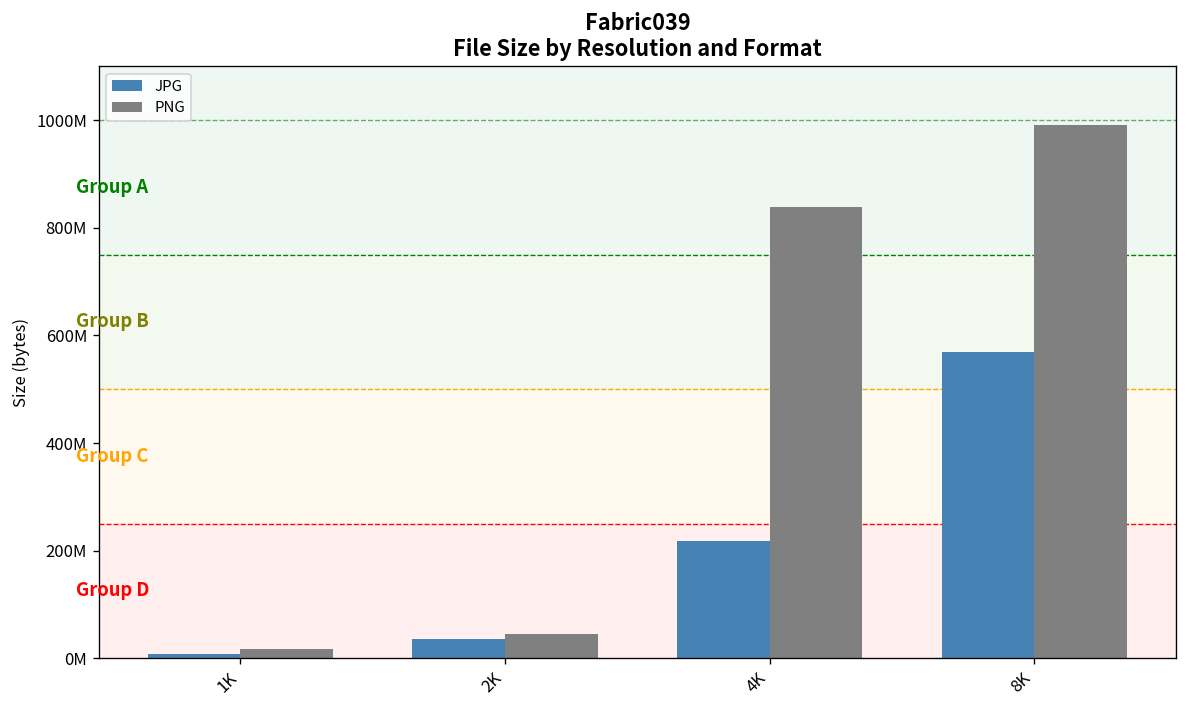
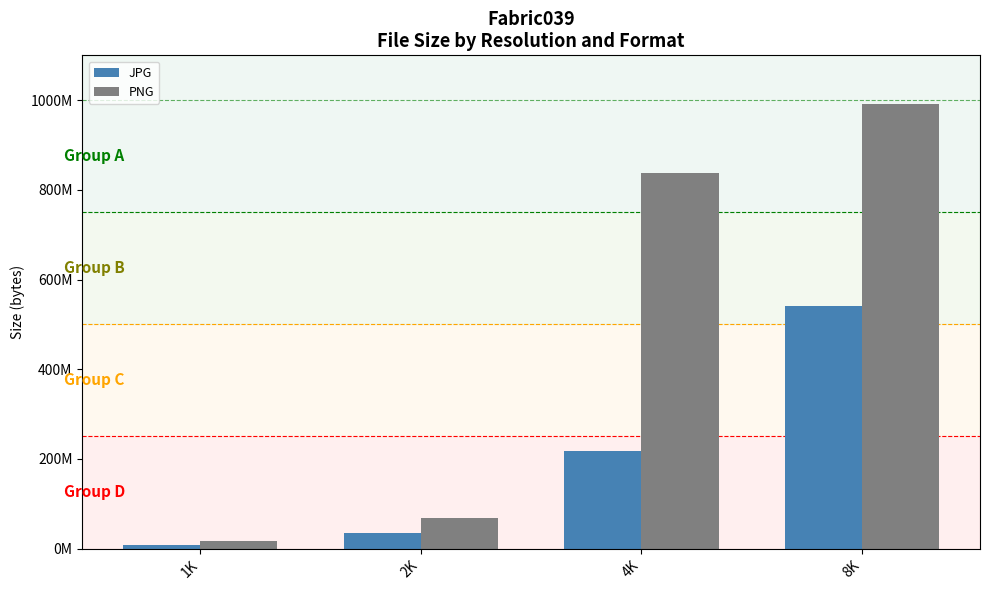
  {
    "JPG": {
      "1K": 10000000,
      "2K": 30000000,
      "4K": 220000000,
-     "8K": 570000000
+     "8K": 540000000
    },
    "PNG": {
      "1K": 20000000,
-     "2K": 40000000,
+     "2K": 70000000,
      "4K": 840000000,
      "8K": 990000000
    }
  }
